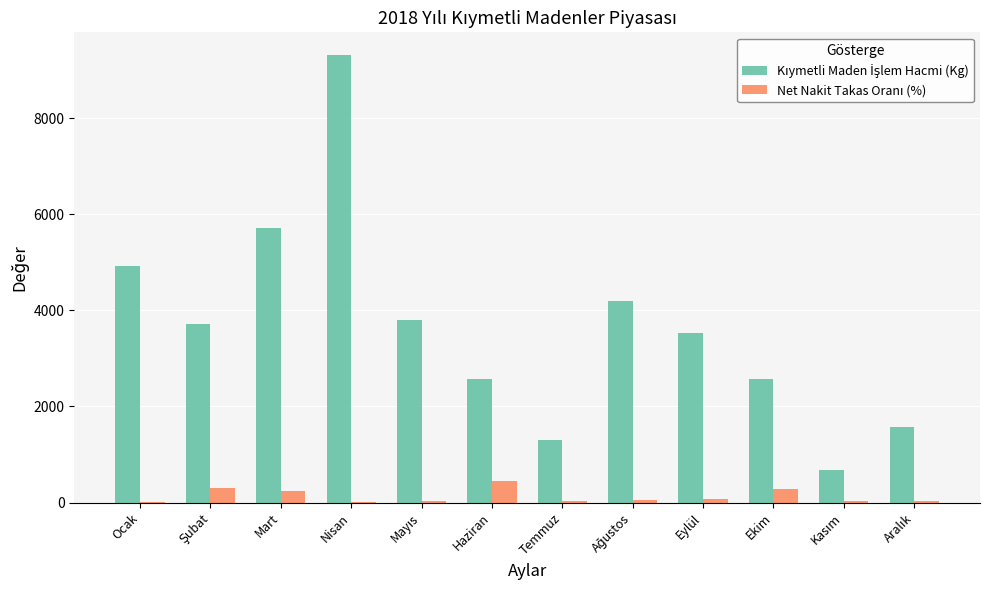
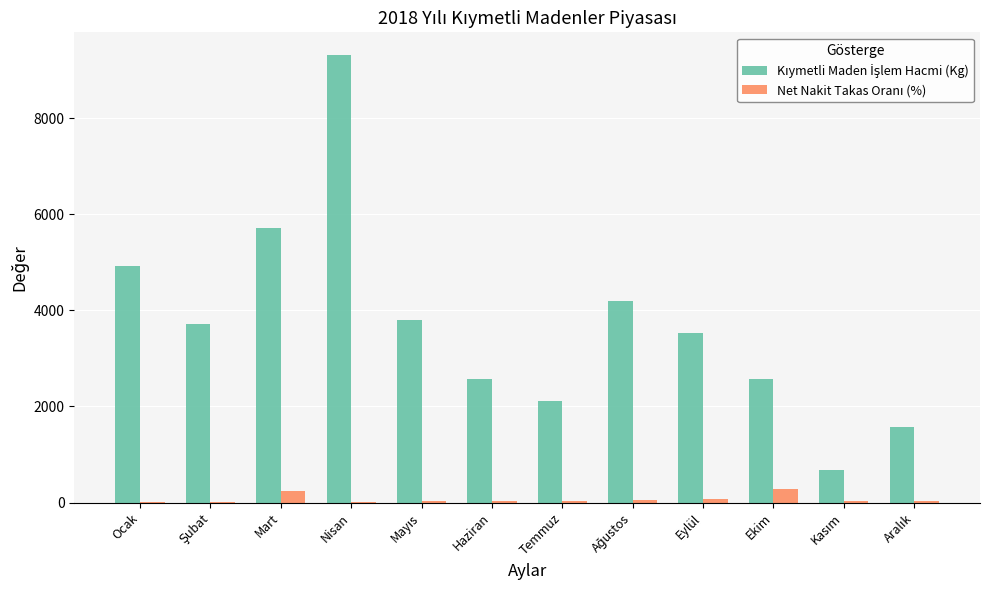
  {
    "Kıymetli Maden İşlem Hacmi (Kg)": {
      "Ocak": 4900,
      "Şubat": 3700,
      "Mart": 5700,
      "Nisan": 9300,
      "Mayıs": 3800,
      "Haziran": 2600,
-     "Temmuz": 1300,
+     "Temmuz": 2100,
      "Ağustos": 4200,
      "Eylül": 3500,
      "Ekim": 2600,
      "Kasım": 700,
      "Aralık": 1600
    },
    "Net Nakit Takas Oranı (%)": {
-     "Şubat": 300,
+     "Şubat": 0,
      "Mart": 200,
-     "Haziran": 500,
+     "Haziran": 0,
      "Ağustos": 100,
      "Eylül": 100,
      "Ekim": 300
    }
  }
